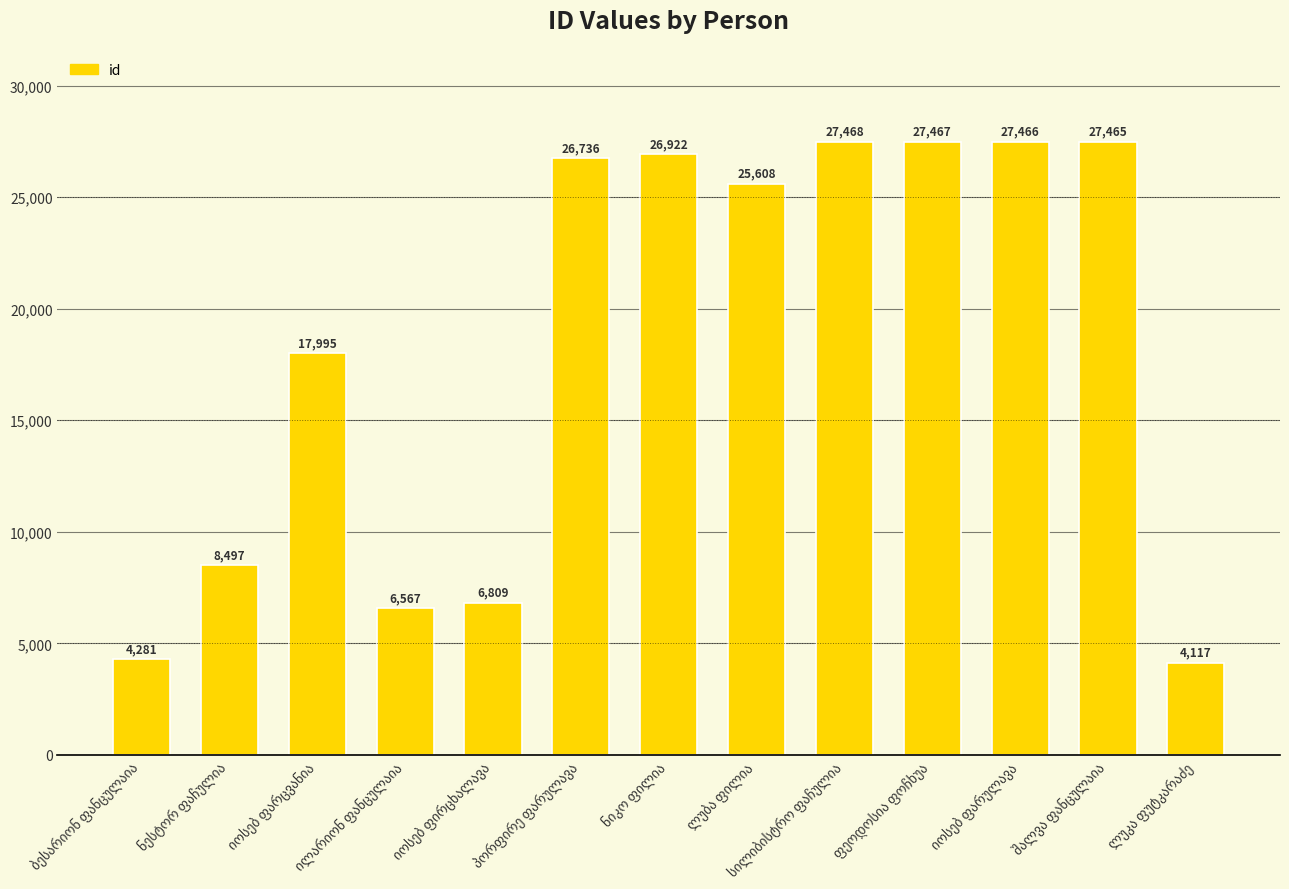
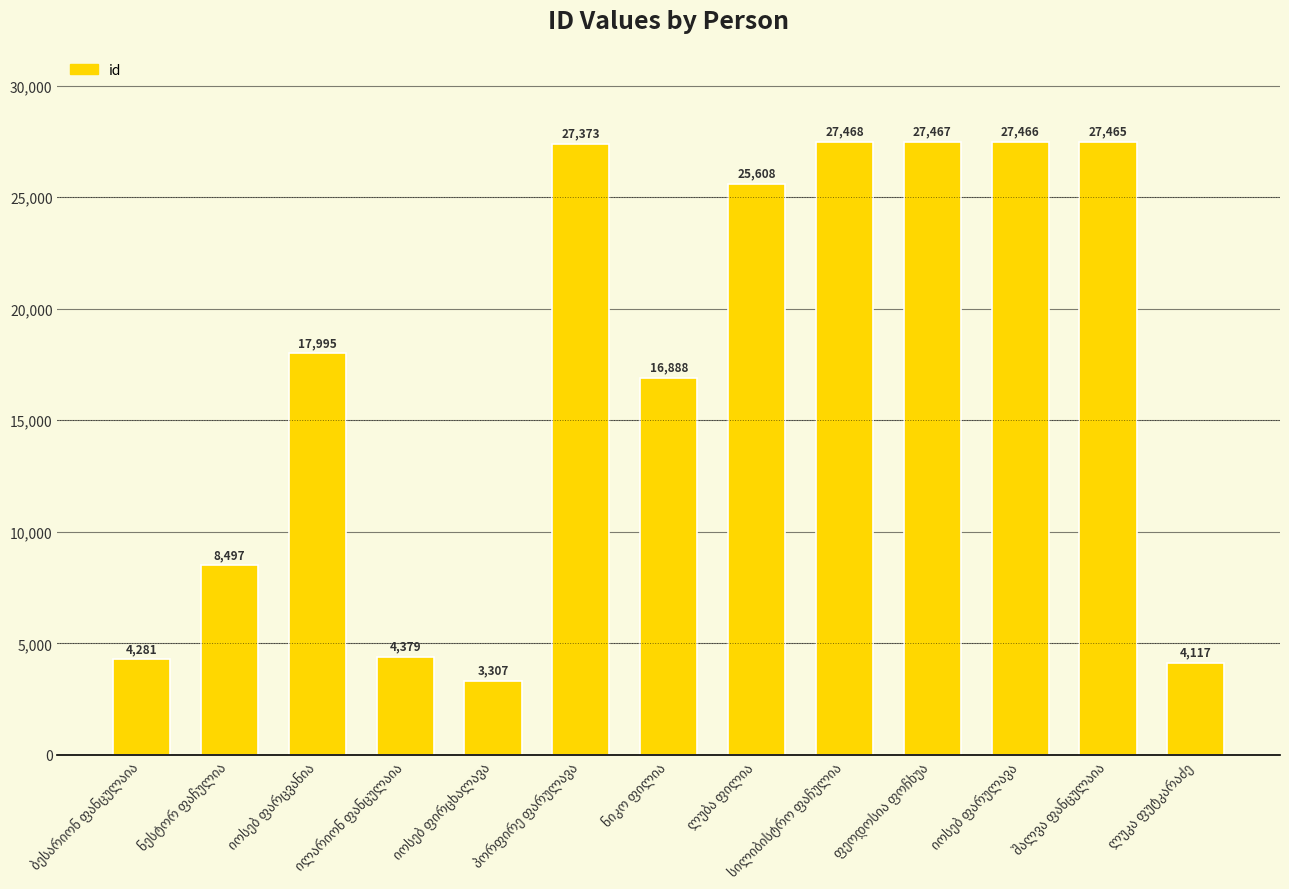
  {
    "ბესარიონ ფანცულაია": "4,281",
    "ნესტორ ფაჩულია": "8,497",
    "იოსებ ფარცვანია": "17,995",
-   "ილარიონ ფანცულაია": "6,567",
-   "იოსებ ფირცხალავა": "6,809",
-   "პორფირე ფარულავა": "26,736",
-   "ნიკო ფილია": "26,922",
+   "ილარიონ ფანცულაია": "4,379",
+   "იოსებ ფირცხალავა": "3,307",
+   "პორფირე ფარულავა": "27,373",
+   "ნიკო ფილია": "16,888",
    "ლუბა ფილია": "25,608",
    "სილიბისტრო ფაჩულია": "27,468",
    "ფეოდოსია ფოჩხუა": "27,467",
    "იოსებ ფარულავა": "27,466",
    "შალვა ფანცულაია": "27,465",
    "ლუკა ფუტკარაძე": "4,117"
  }
